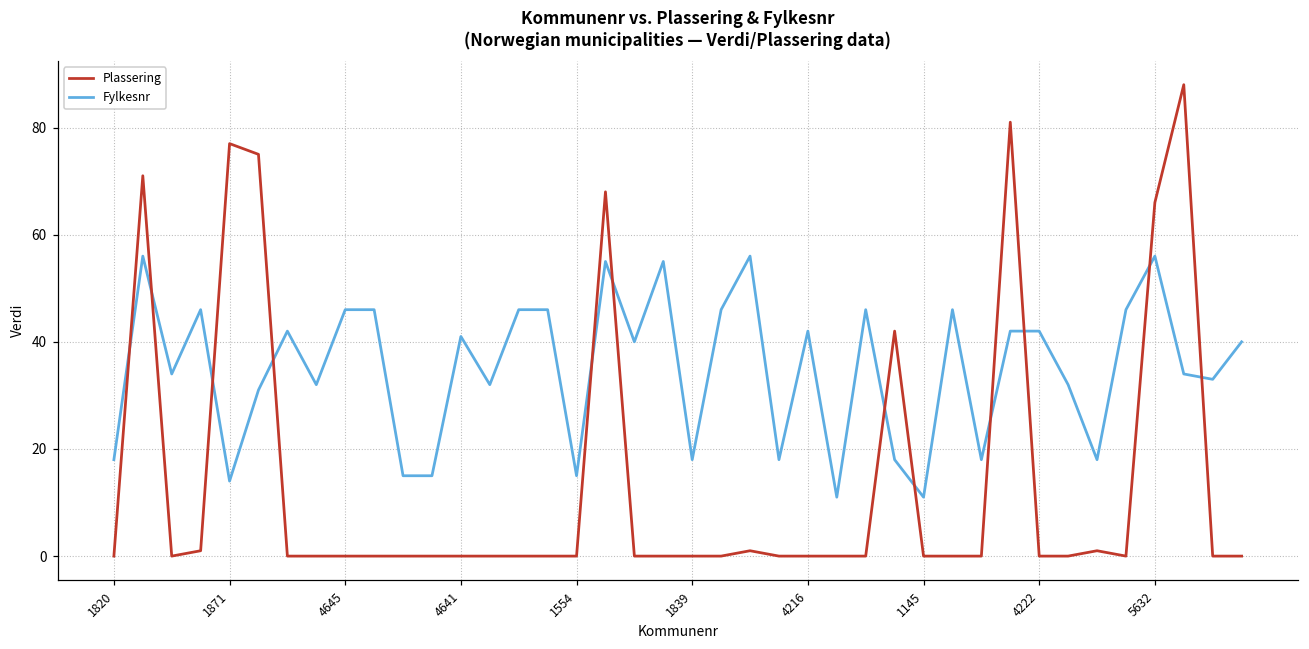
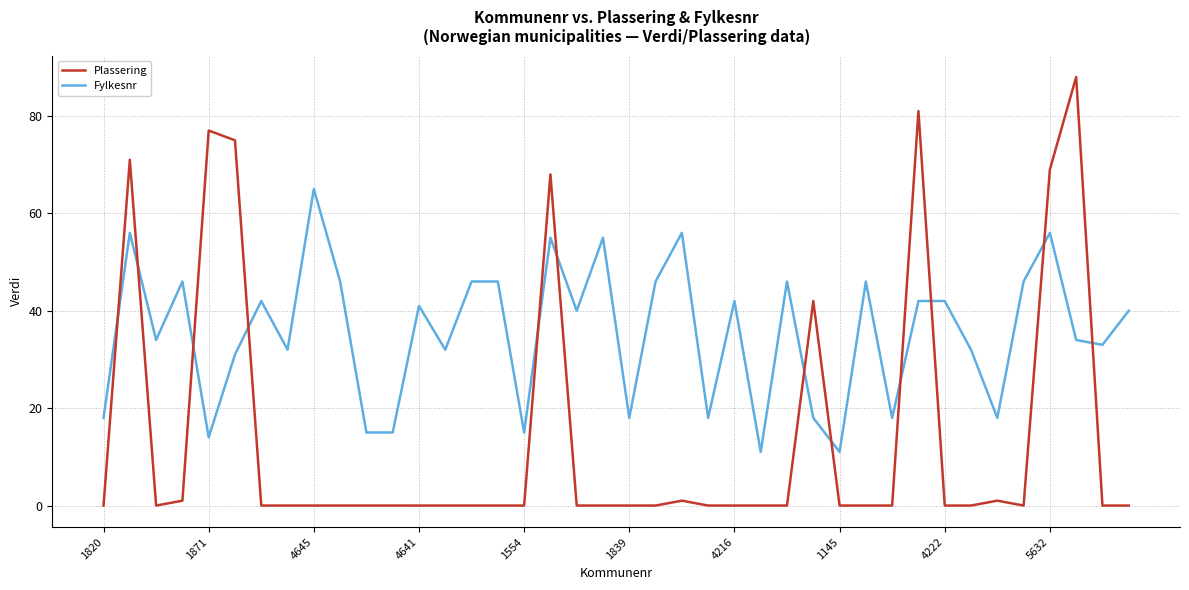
  {
    "Plassering": {
      "1820": 0,
      "1871": 77,
      "4645": 0,
      "4641": 0,
      "1554": 0,
      "1839": 0,
      "4216": 0,
      "1145": 0,
      "4222": 0,
-     "5632": 66
+     "5632": 69
    },
    "Fylkesnr": {
      "1820": 18,
      "1871": 14,
-     "4645": 46,
+     "4645": 65,
      "4641": 41,
      "1554": 15,
      "1839": 18,
      "4216": 42,
      "1145": 11,
      "4222": 42,
      "5632": 56
    }
  }
